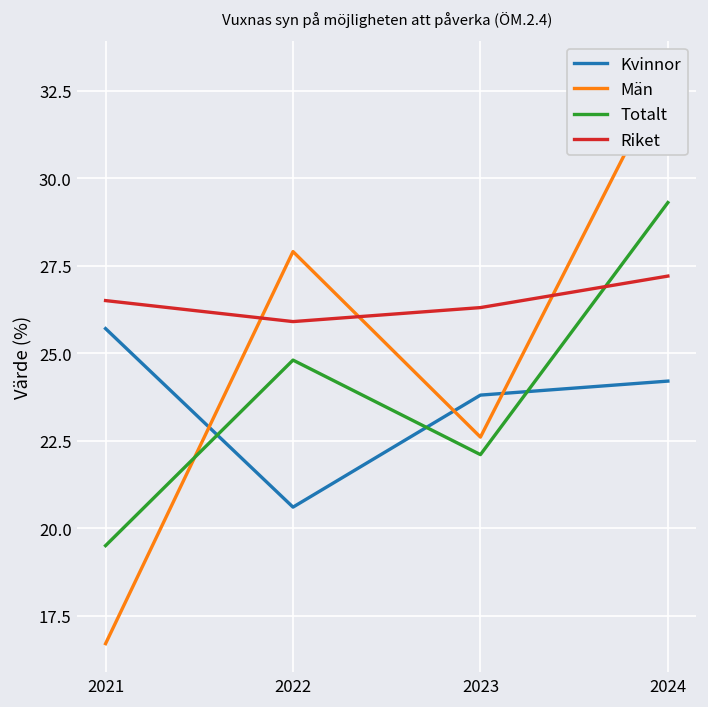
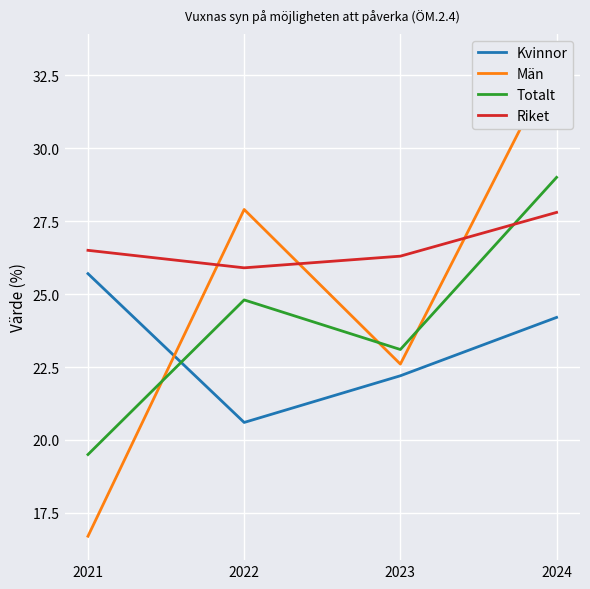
  {
    "Kvinnor": {
      "2021": 25.7,
      "2022": 20.6,
-     "2023": 23.8,
+     "2023": 22.2,
      "2024": 24.2
    },
    "Män": {
      "2021": 16.7,
      "2022": 27.9,
      "2023": 22.6
    },
    "Totalt": {
      "2021": 19.5,
      "2022": 24.8,
-     "2023": 22.1,
-     "2024": 29.3
+     "2023": 23.1,
+     "2024": 29.0
    },
    "Riket": {
      "2021": 26.5,
      "2022": 25.9,
      "2023": 26.3,
-     "2024": 27.2
+     "2024": 27.8
    }
  }
